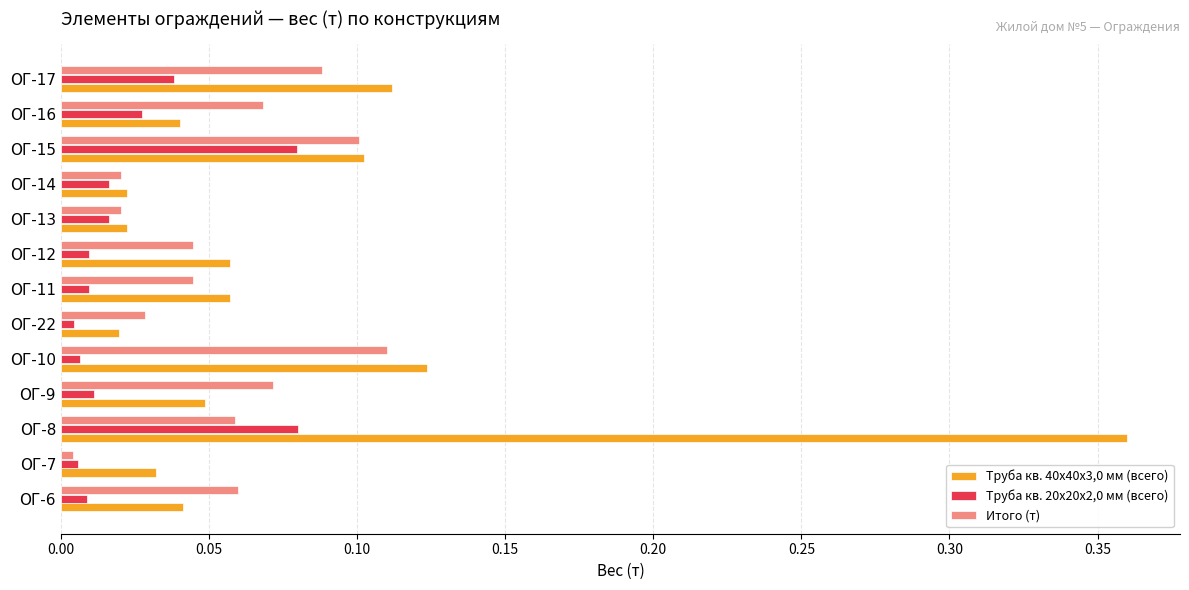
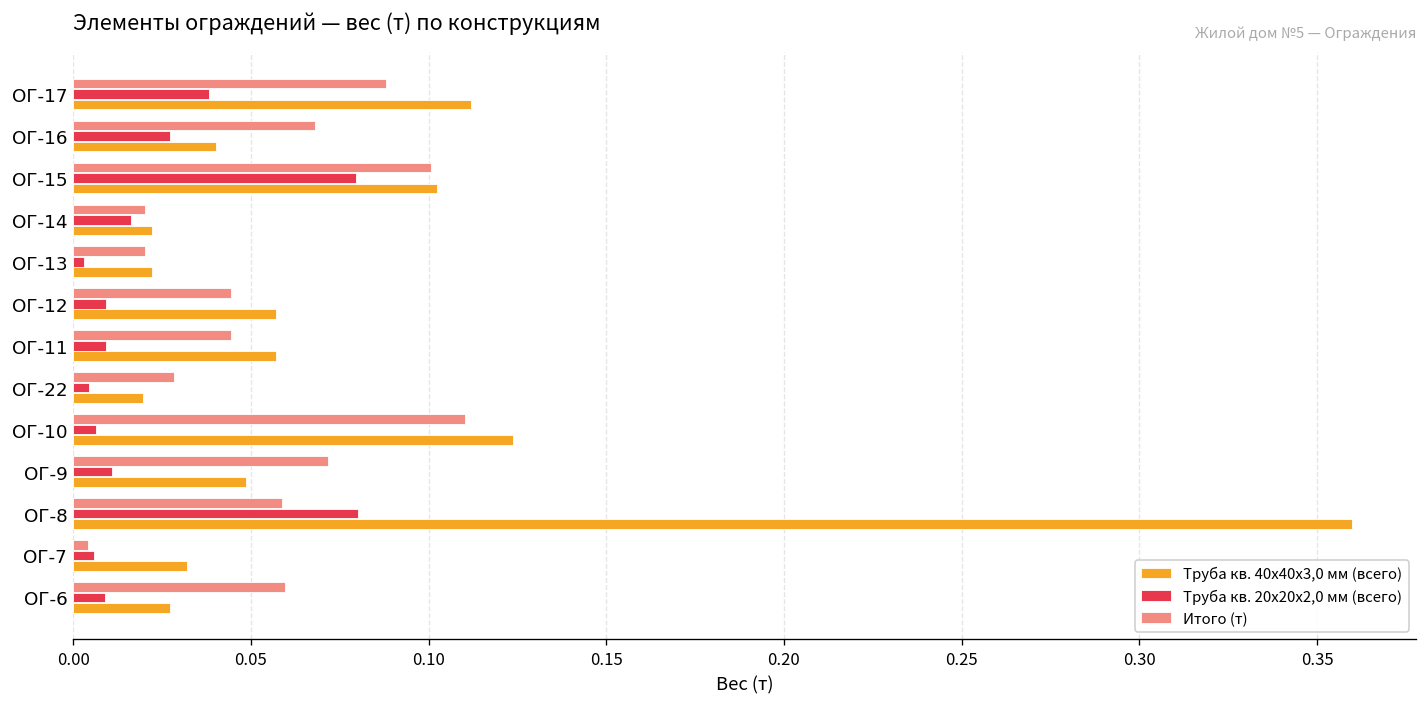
  {
    "Труба кв. 40х40х3,0 мм (всего)": {
      "ОГ-17": 0.112,
      "ОГ-16": 0.040,
      "ОГ-15": 0.102,
      "ОГ-14": 0.022,
      "ОГ-13": 0.022,
      "ОГ-12": 0.057,
      "ОГ-11": 0.057,
      "ОГ-22": 0.020,
      "ОГ-10": 0.124,
      "ОГ-9": 0.049,
      "ОГ-8": 0.360,
      "ОГ-7": 0.032,
-     "ОГ-6": 0.041
+     "ОГ-6": 0.027
    },
    "Труба кв. 20х20х2,0 мм (всего)": {
      "ОГ-17": 0.038,
      "ОГ-16": 0.027,
      "ОГ-15": 0.080,
      "ОГ-14": 0.016,
-     "ОГ-13": 0.016,
+     "ОГ-13": 0.003,
      "ОГ-12": 0.009,
      "ОГ-11": 0.009,
      "ОГ-22": 0.004,
      "ОГ-10": 0.006,
      "ОГ-9": 0.011,
      "ОГ-8": 0.080,
      "ОГ-7": 0.006,
      "ОГ-6": 0.009
    },
    "Итого (т)": {
      "ОГ-17": 0.088,
      "ОГ-16": 0.068,
      "ОГ-15": 0.101,
      "ОГ-14": 0.020,
      "ОГ-13": 0.020,
      "ОГ-12": 0.044,
      "ОГ-11": 0.044,
      "ОГ-22": 0.028,
      "ОГ-10": 0.110,
      "ОГ-9": 0.072,
      "ОГ-8": 0.059,
      "ОГ-7": 0.004,
      "ОГ-6": 0.060
    }
  }
